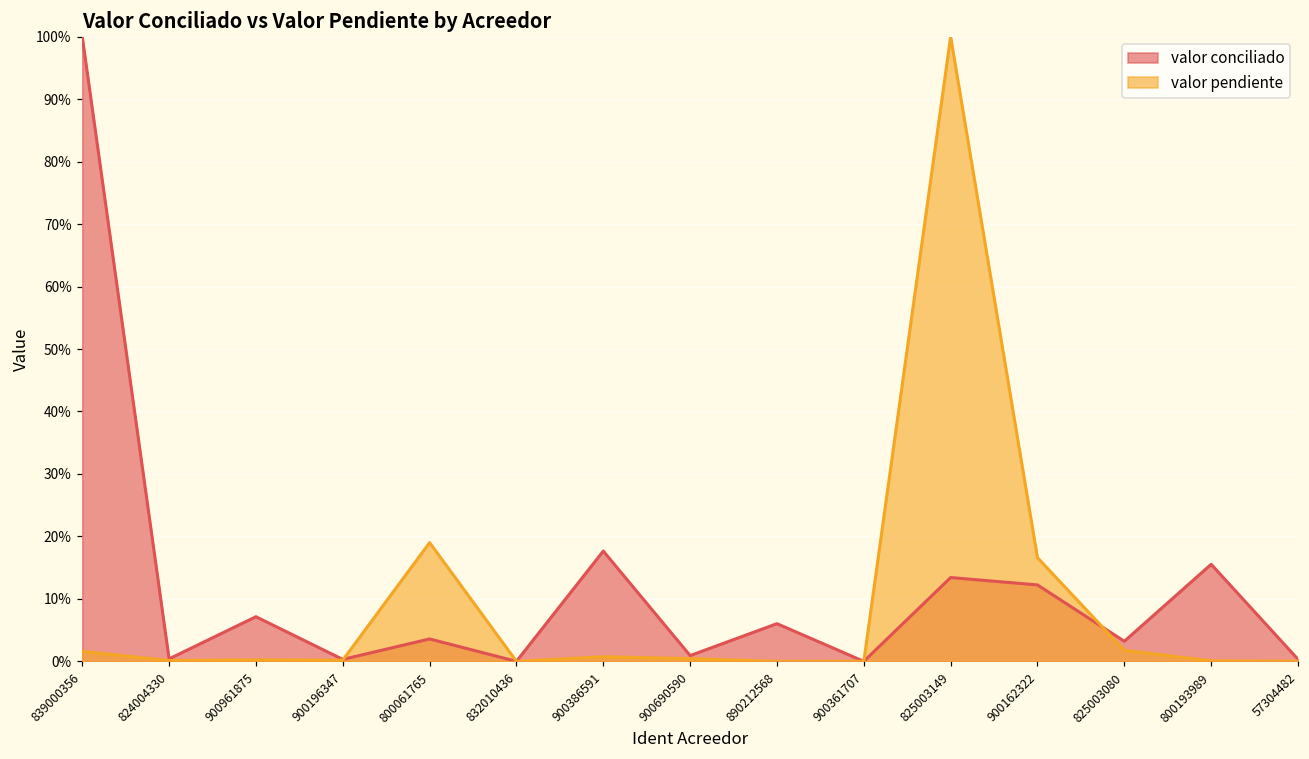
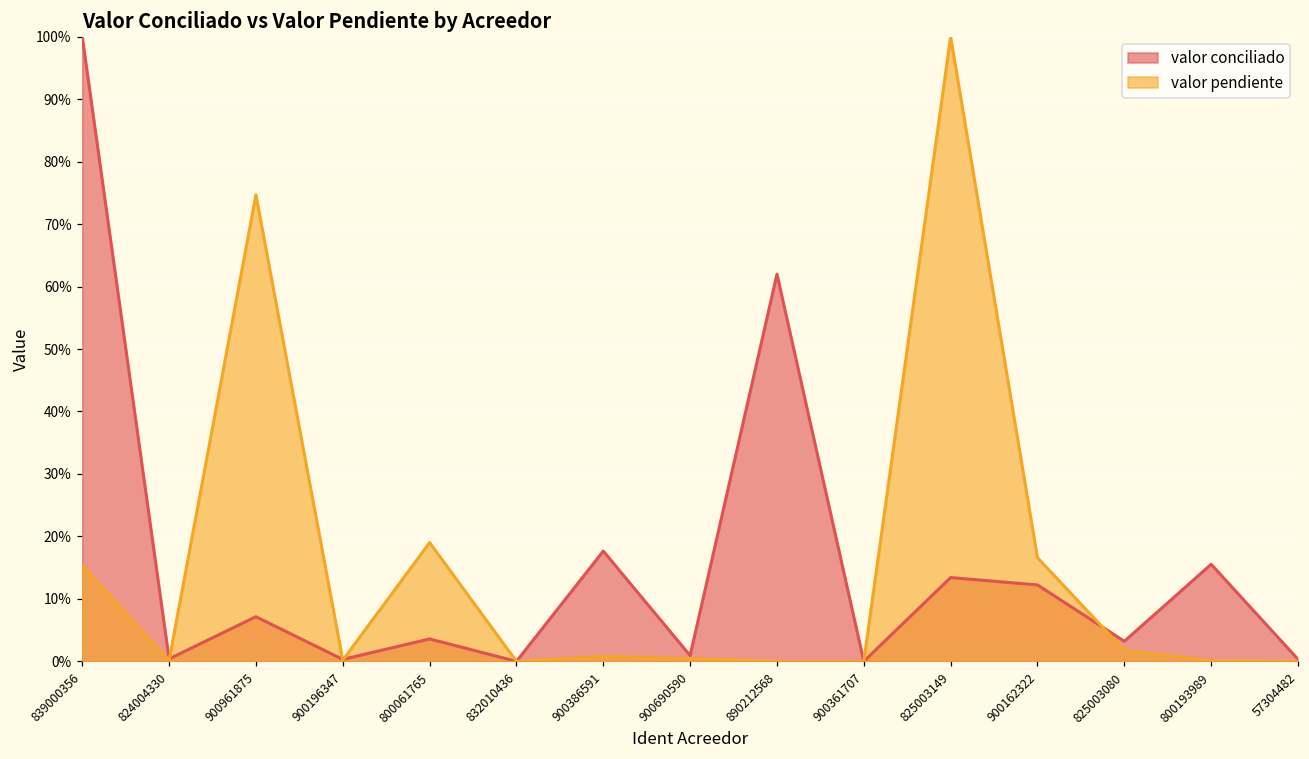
  {
    "valor conciliado": {
      "839000356": "100%",
      "900961875": "7%",
      "800061765": "4%",
      "900386591": "18%",
      "900690590": "1%",
-     "890212568": "6%",
+     "890212568": "62%",
      "825003149": "13%",
      "900162322": "12%",
      "825003080": "3%",
      "800193989": "16%"
    },
    "valor pendiente": {
-     "839000356": "2%",
-     "900961875": "0%",
+     "839000356": "15%",
+     "900961875": "75%",
      "800061765": "19%",
      "900386591": "1%",
      "900690590": "0%",
      "890212568": "0%",
      "825003149": "100%",
      "900162322": "17%",
      "825003080": "2%",
      "800193989": "0%"
    }
  }
